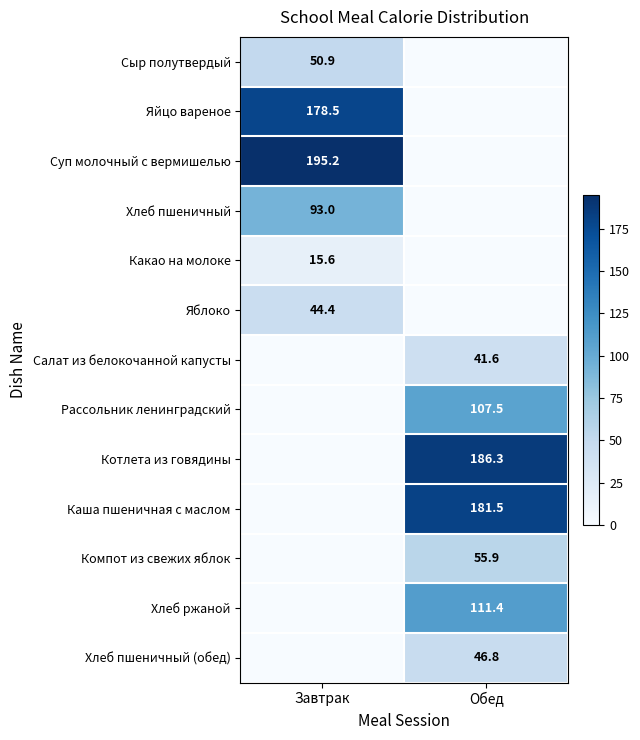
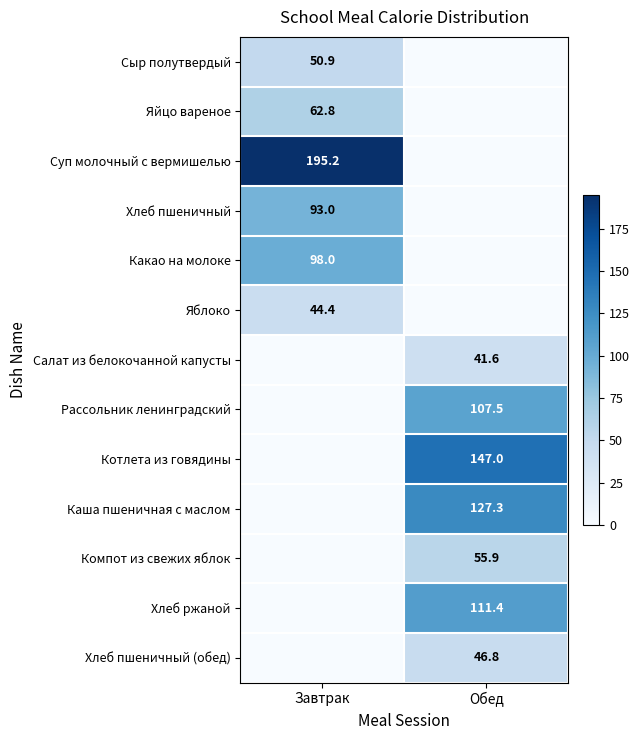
  {
    "Сыр полутвердый": {
      "Завтрак": 50.9
    },
    "Яйцо вареное": {
-     "Завтрак": 178.5
+     "Завтрак": 62.8
    },
    "Суп молочный с вермишелью": {
      "Завтрак": 195.2
    },
    "Хлеб пшеничный": {
      "Завтрак": 93.0
    },
    "Какао на молоке": {
-     "Завтрак": 15.6
+     "Завтрак": 98.0
    },
    "Яблоко": {
      "Завтрак": 44.4
    },
    "Салат из белокочанной капусты": {
      "Обед": 41.6
    },
    "Рассольник ленинградский": {
      "Обед": 107.5
    },
    "Котлета из говядины": {
-     "Обед": 186.3
+     "Обед": 147.0
    },
    "Каша пшеничная с маслом": {
-     "Обед": 181.5
+     "Обед": 127.3
    },
    "Компот из свежих яблок": {
      "Обед": 55.9
    },
    "Хлеб ржаной": {
      "Обед": 111.4
    },
    "Хлеб пшеничный (обед)": {
      "Обед": 46.8
    }
  }
